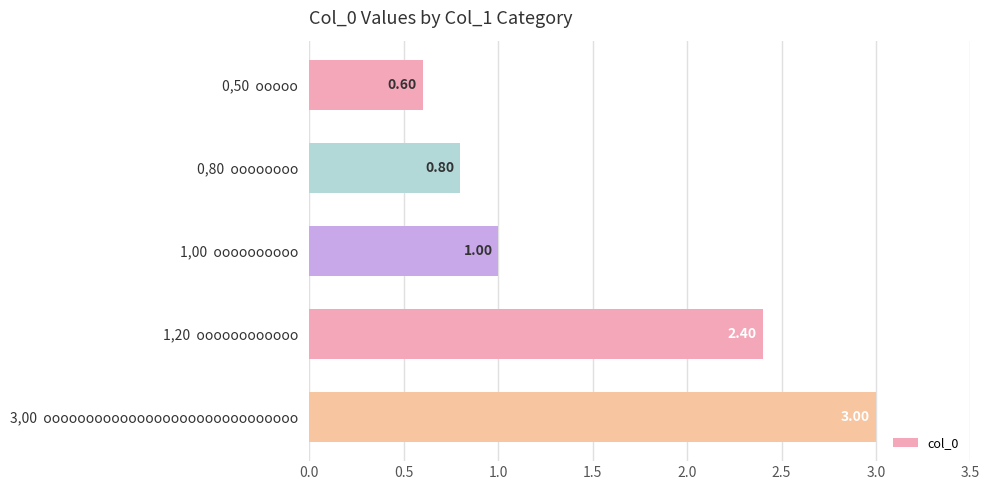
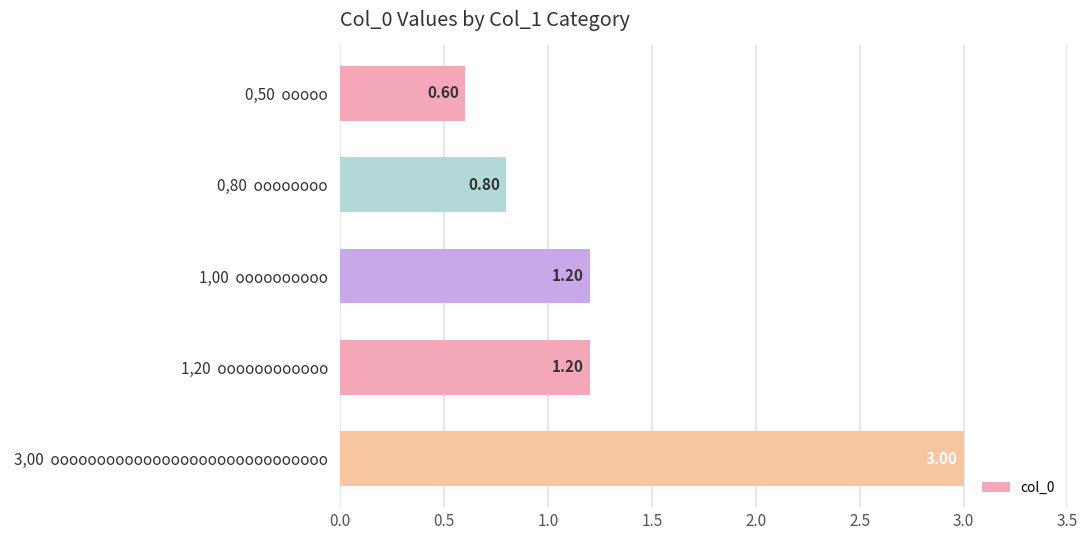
  {
    "0,50 ooooo": 0.60,
    "0,80 oooooooo": 0.80,
-   "1,00 oooooooooo": 1.00,
-   "1,20 oooooooooooo": 2.40,
+   "1,00 oooooooooo": 1.20,
+   "1,20 oooooooooooo": 1.20,
    "3,00 oooooooooooooooooooooooooooooo": 3.00
  }
